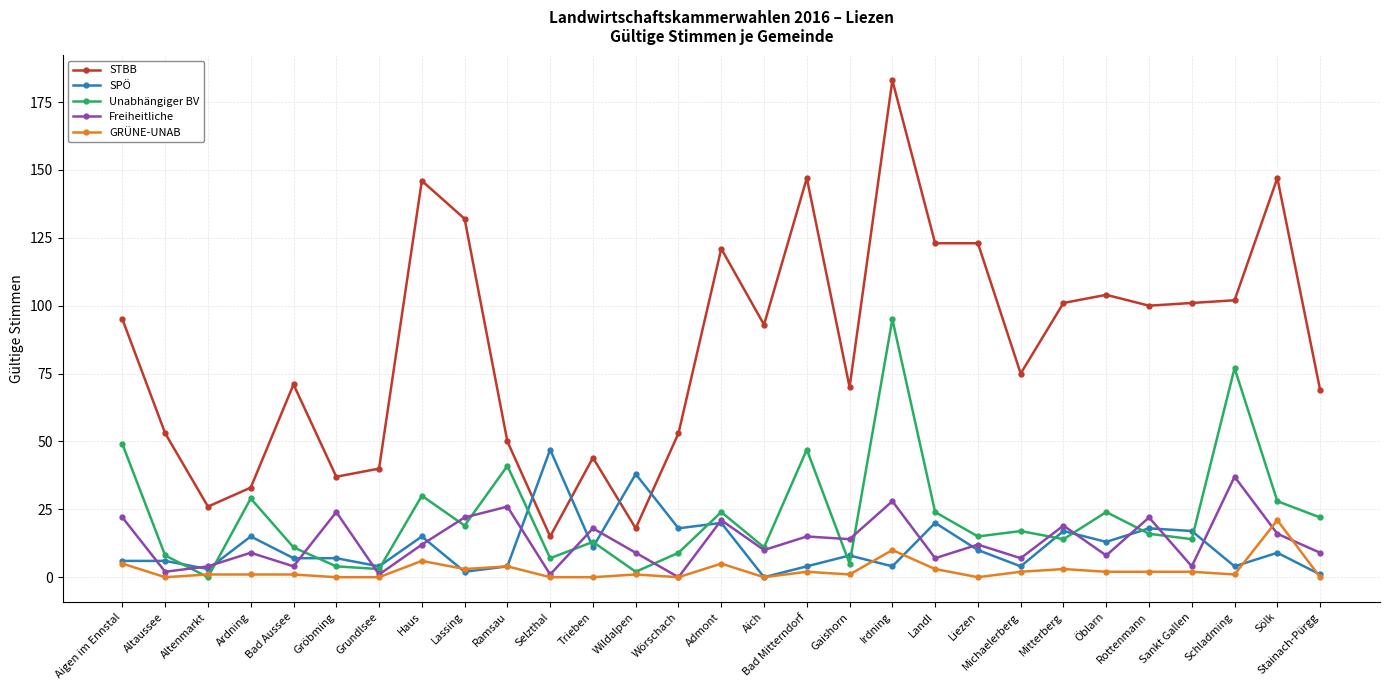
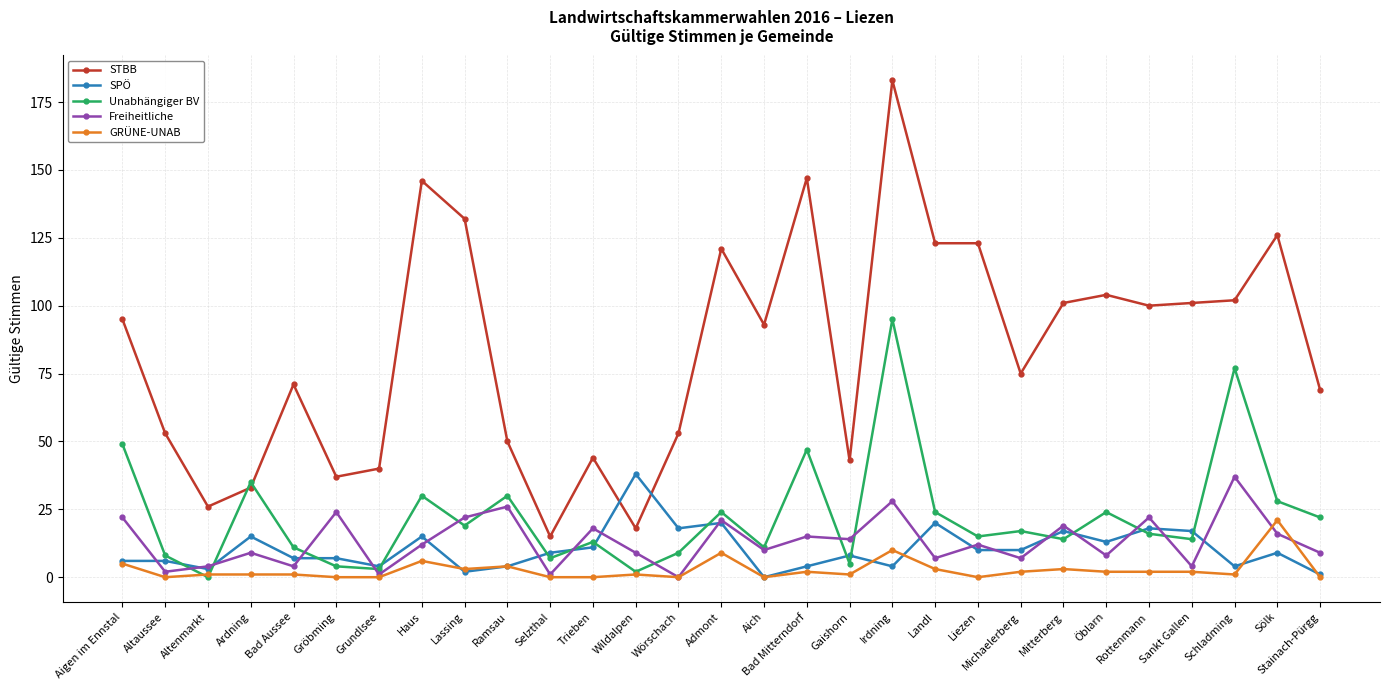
  {
    "STBB": {
      "Aigen im Ennstal": 95,
      "Altaussee": 53,
      "Altenmarkt": 26,
      "Ardning": 33,
      "Bad Aussee": 71,
      "Gröbming": 37,
      "Grundlsee": 40,
      "Haus": 146,
      "Lassing": 132,
      "Ramsau": 50,
      "Selzthal": 15,
      "Trieben": 44,
      "Wildalpen": 18,
      "Wörschach": 53,
      "Admont": 121,
      "Aich": 93,
      "Bad Mitterndorf": 147,
-     "Gaishorn": 70,
+     "Gaishorn": 43,
      "Irdning": 183,
      "Landl": 123,
      "Liezen": 123,
      "Michaelerberg": 75,
      "Mitterberg": 101,
      "Öblarn": 104,
      "Rottenmann": 100,
      "Sankt Gallen": 101,
      "Schladming": 102,
-     "Sölk": 147,
+     "Sölk": 126,
      "Stainach-Pürgg": 69
    },
    "SPÖ": {
      "Aigen im Ennstal": 6,
      "Altaussee": 6,
      "Altenmarkt": 3,
      "Ardning": 15,
      "Bad Aussee": 7,
      "Gröbming": 7,
      "Grundlsee": 4,
      "Haus": 15,
      "Lassing": 2,
-     "Selzthal": 47,
+     "Selzthal": 9,
      "Trieben": 11,
      "Wildalpen": 38,
      "Wörschach": 18,
      "Admont": 20,
      "Bad Mitterndorf": 4,
      "Gaishorn": 8,
      "Irdning": 4,
      "Landl": 20,
      "Liezen": 10,
-     "Michaelerberg": 4,
+     "Michaelerberg": 10,
      "Mitterberg": 17,
      "Öblarn": 13,
      "Rottenmann": 18,
      "Sankt Gallen": 17,
      "Schladming": 4,
      "Sölk": 9,
      "Stainach-Pürgg": 1
    },
    "Unabhängiger BV": {
      "Aigen im Ennstal": 49,
      "Altaussee": 8,
      "Altenmarkt": 0,
-     "Ardning": 29,
+     "Ardning": 35,
      "Bad Aussee": 11,
      "Gröbming": 4,
      "Grundlsee": 3,
      "Haus": 30,
      "Lassing": 19,
-     "Ramsau": 41,
+     "Ramsau": 30,
      "Selzthal": 7,
      "Trieben": 13,
      "Wildalpen": 2,
      "Wörschach": 9,
      "Admont": 24,
      "Aich": 11,
      "Bad Mitterndorf": 47,
      "Gaishorn": 5,
      "Irdning": 95,
      "Landl": 24,
      "Liezen": 15,
      "Michaelerberg": 17,
      "Mitterberg": 14,
      "Öblarn": 24,
      "Rottenmann": 16,
      "Sankt Gallen": 14,
      "Schladming": 77,
      "Sölk": 28,
      "Stainach-Pürgg": 22
    },
    "Freiheitliche": {
      "Aigen im Ennstal": 22,
      "Altaussee": 2,
      "Altenmarkt": 4,
      "Ardning": 9,
      "Bad Aussee": 4,
      "Gröbming": 24,
      "Grundlsee": 1,
      "Haus": 12,
      "Lassing": 22,
      "Ramsau": 26,
      "Selzthal": 1,
      "Trieben": 18,
      "Wildalpen": 9,
      "Admont": 21,
      "Aich": 10,
      "Bad Mitterndorf": 15,
      "Gaishorn": 14,
      "Irdning": 28,
      "Landl": 7,
      "Liezen": 12,
      "Michaelerberg": 7,
      "Mitterberg": 19,
      "Öblarn": 8,
      "Rottenmann": 22,
      "Sankt Gallen": 4,
      "Schladming": 37,
      "Sölk": 16,
      "Stainach-Pürgg": 9
    },
    "GRÜNE-UNAB": {
      "Aigen im Ennstal": 5,
      "Altaussee": 0,
      "Altenmarkt": 1,
      "Ardning": 1,
      "Bad Aussee": 1,
      "Gröbming": 0,
      "Grundlsee": 0,
      "Haus": 6,
      "Lassing": 3,
      "Selzthal": 0,
      "Trieben": 0,
      "Wildalpen": 1,
-     "Admont": 5,
+     "Admont": 9,
      "Bad Mitterndorf": 2,
      "Gaishorn": 1,
      "Irdning": 10,
      "Landl": 3,
      "Liezen": 0,
      "Michaelerberg": 2,
      "Mitterberg": 3,
      "Öblarn": 2,
      "Rottenmann": 2,
      "Sankt Gallen": 2,
      "Schladming": 1,
      "Sölk": 21,
      "Stainach-Pürgg": 0
    }
  }
